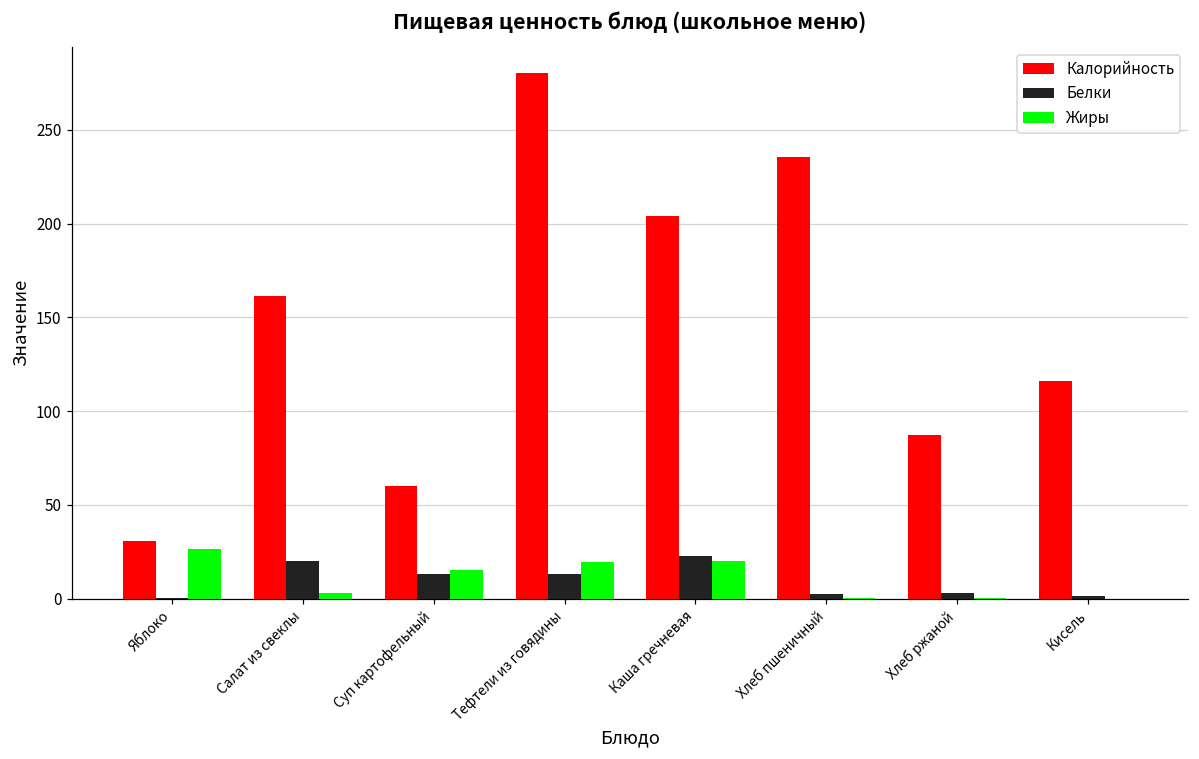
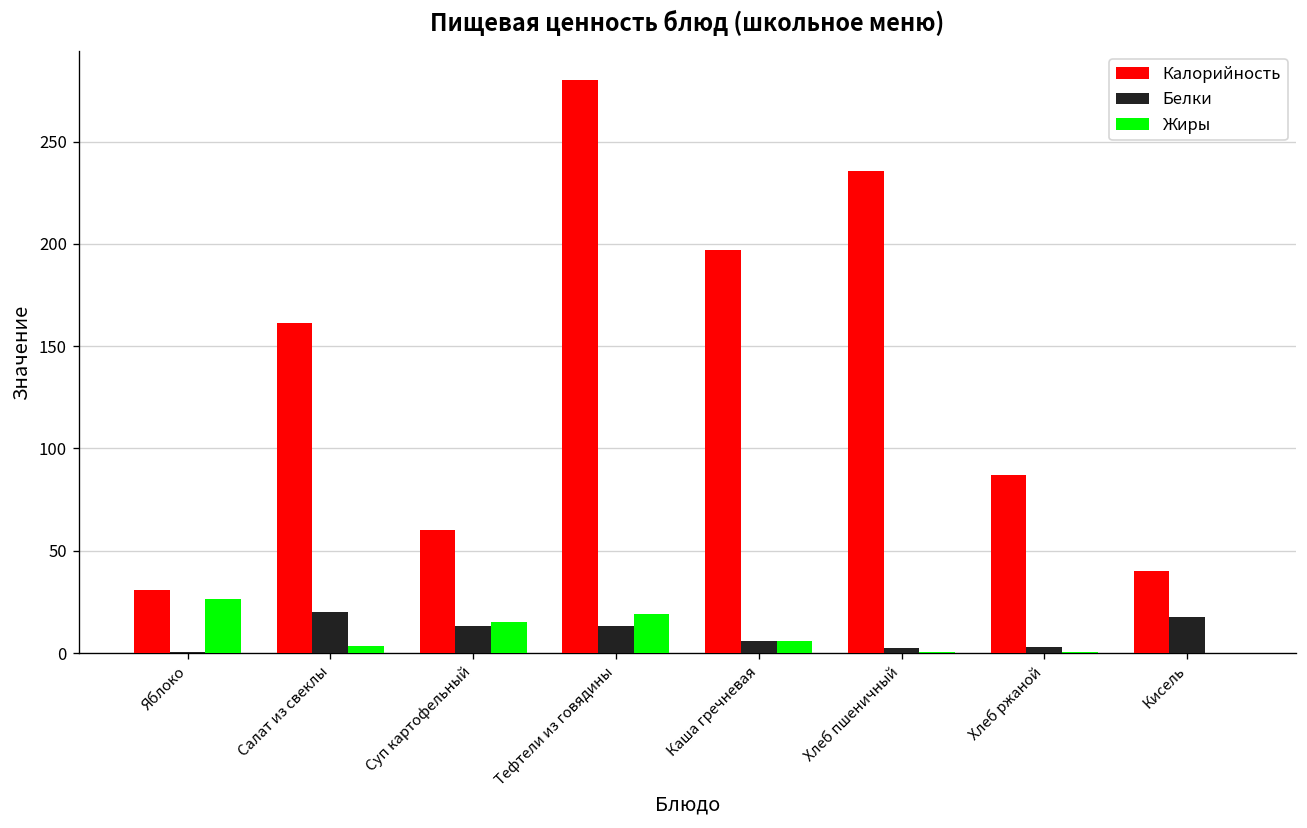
  {
    "Калорийность": {
      "Яблоко": 31,
      "Салат из свеклы": 161,
      "Суп картофельный": 60,
      "Тефтели из говядины": 280,
-     "Каша гречневая": 204,
+     "Каша гречневая": 197,
      "Хлеб пшеничный": 236,
      "Хлеб ржаной": 87,
-     "Кисель": 116
+     "Кисель": 40
    },
    "Белки": {
      "Салат из свеклы": 20,
      "Суп картофельный": 13,
      "Тефтели из говядины": 13,
-     "Каша гречневая": 23,
+     "Каша гречневая": 6,
      "Хлеб пшеничный": 2,
      "Хлеб ржаной": 3,
-     "Кисель": 1
+     "Кисель": 17
    },
    "Жиры": {
      "Яблоко": 26,
      "Салат из свеклы": 3,
      "Суп картофельный": 15,
      "Тефтели из говядины": 19,
-     "Каша гречневая": 20,
+     "Каша гречневая": 6,
      "Кисель": 0
    }
  }
